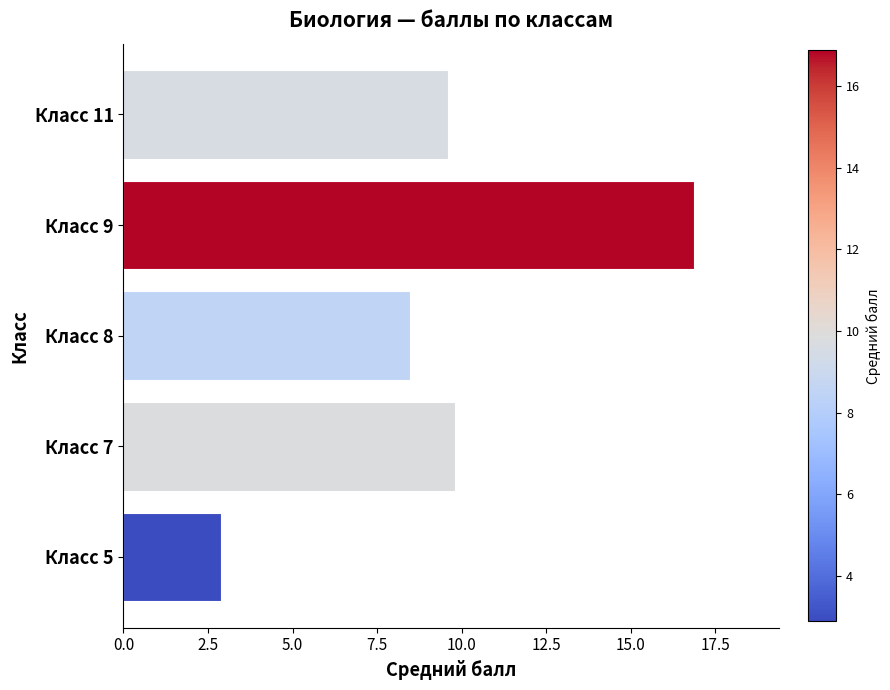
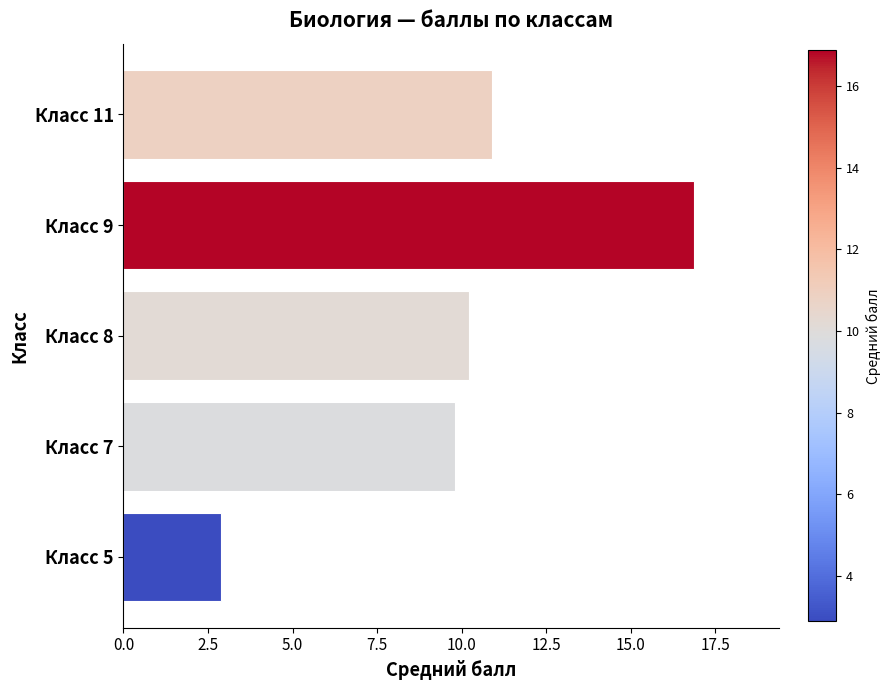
  {
-   "Класс 11": 9.6,
+   "Класс 11": 10.9,
    "Класс 9": 16.9,
-   "Класс 8": 8.5,
+   "Класс 8": 10.2,
    "Класс 7": 9.8,
    "Класс 5": 2.9
  }
